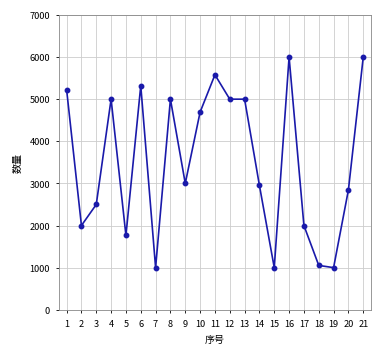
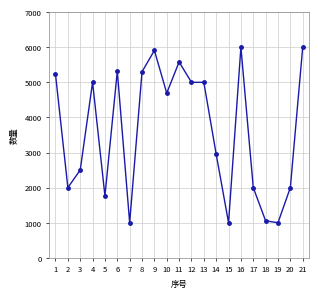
  {
    "1": 5200,
    "2": 2000,
    "3": 2500,
    "4": 5000,
    "5": 1800,
    "6": 5300,
    "7": 1000,
-   "8": 5000,
-   "9": 3000,
+   "8": 5300,
+   "9": 5900,
    "10": 4700,
    "11": 5600,
    "12": 5000,
    "13": 5000,
    "14": 3000,
    "15": 1000,
    "16": 6000,
    "17": 2000,
    "18": 1100,
    "19": 1000,
-   "20": 2800,
+   "20": 2000,
    "21": 6000
  }
